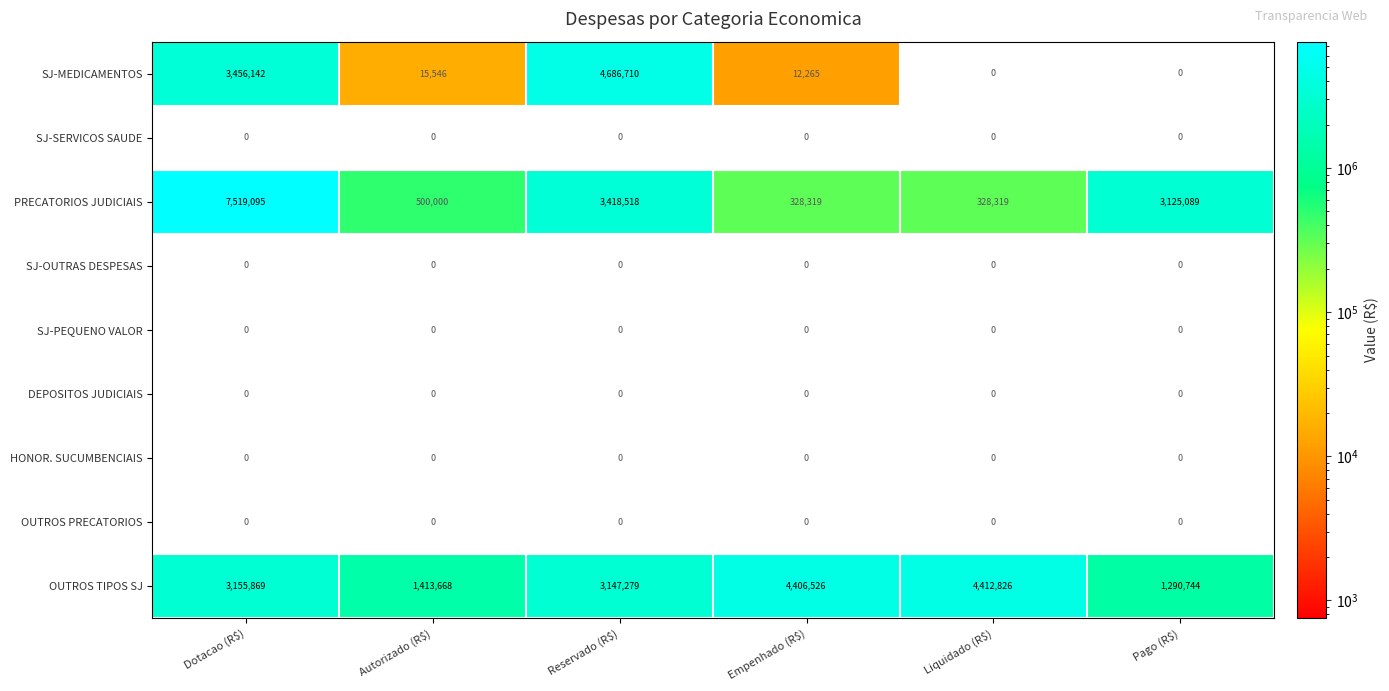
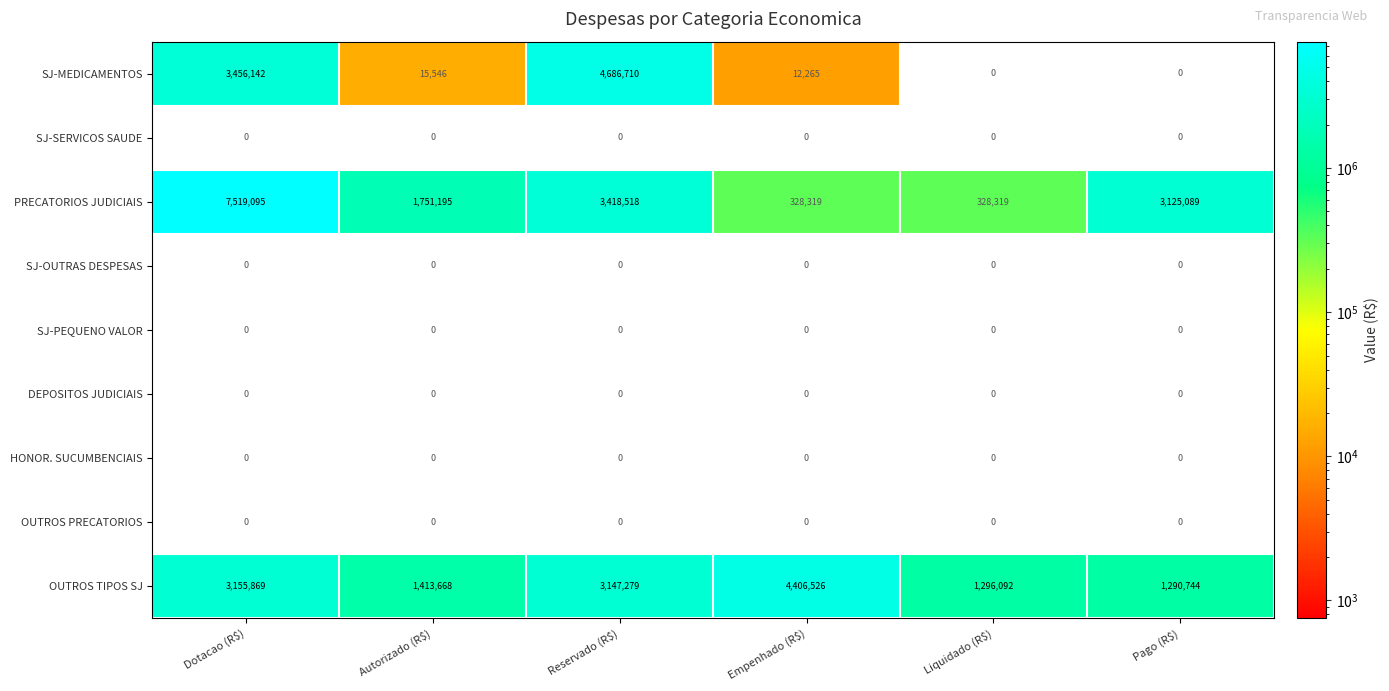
  {
    "SJ-MEDICAMENTOS": {
      "Dotacao (R$)": "3,456,142",
      "Autorizado (R$)": "15,546",
      "Reservado (R$)": "4,686,710",
      "Empenhado (R$)": "12,265",
      "Liquidado (R$)": "0",
      "Pago (R$)": "0"
    },
    "SJ-SERVICOS SAUDE": {
      "Dotacao (R$)": "0",
      "Autorizado (R$)": "0",
      "Reservado (R$)": "0",
      "Empenhado (R$)": "0",
      "Liquidado (R$)": "0",
      "Pago (R$)": "0"
    },
    "PRECATORIOS JUDICIAIS": {
      "Dotacao (R$)": "7,519,095",
-     "Autorizado (R$)": "500,000",
+     "Autorizado (R$)": "1,751,195",
      "Reservado (R$)": "3,418,518",
      "Empenhado (R$)": "328,319",
      "Liquidado (R$)": "328,319",
      "Pago (R$)": "3,125,089"
    },
    "SJ-OUTRAS DESPESAS": {
      "Dotacao (R$)": "0",
      "Autorizado (R$)": "0",
      "Reservado (R$)": "0",
      "Empenhado (R$)": "0",
      "Liquidado (R$)": "0",
      "Pago (R$)": "0"
    },
    "SJ-PEQUENO VALOR": {
      "Dotacao (R$)": "0",
      "Autorizado (R$)": "0",
      "Reservado (R$)": "0",
      "Empenhado (R$)": "0",
      "Liquidado (R$)": "0",
      "Pago (R$)": "0"
    },
    "DEPOSITOS JUDICIAIS": {
      "Dotacao (R$)": "0",
      "Autorizado (R$)": "0",
      "Reservado (R$)": "0",
      "Empenhado (R$)": "0",
      "Liquidado (R$)": "0",
      "Pago (R$)": "0"
    },
    "HONOR. SUCUMBENCIAIS": {
      "Dotacao (R$)": "0",
      "Autorizado (R$)": "0",
      "Reservado (R$)": "0",
      "Empenhado (R$)": "0",
      "Liquidado (R$)": "0",
      "Pago (R$)": "0"
    },
    "OUTROS PRECATORIOS": {
      "Dotacao (R$)": "0",
      "Autorizado (R$)": "0",
      "Reservado (R$)": "0",
      "Empenhado (R$)": "0",
      "Liquidado (R$)": "0",
      "Pago (R$)": "0"
    },
    "OUTROS TIPOS SJ": {
      "Dotacao (R$)": "3,155,869",
      "Autorizado (R$)": "1,413,668",
      "Reservado (R$)": "3,147,279",
      "Empenhado (R$)": "4,406,526",
-     "Liquidado (R$)": "4,412,826",
+     "Liquidado (R$)": "1,296,092",
      "Pago (R$)": "1,290,744"
    }
  }
